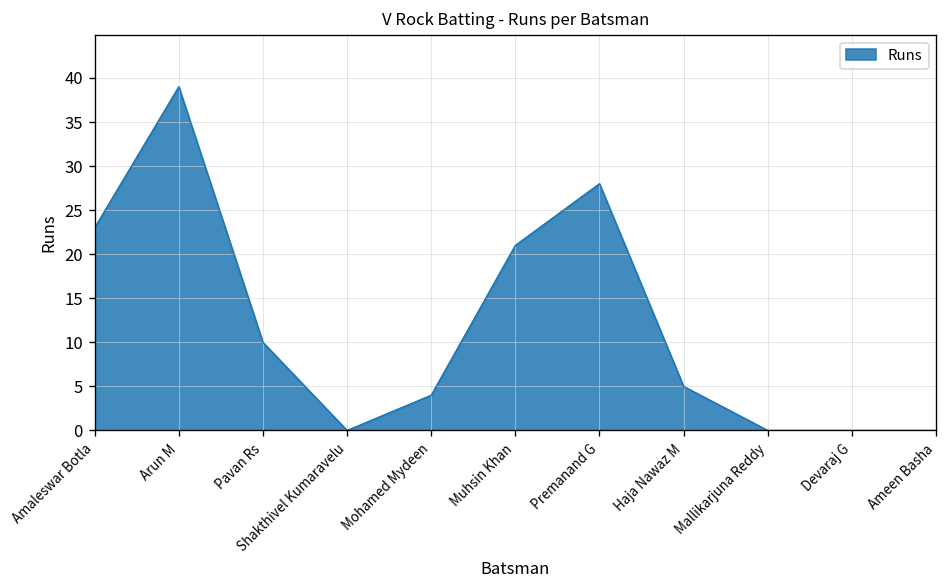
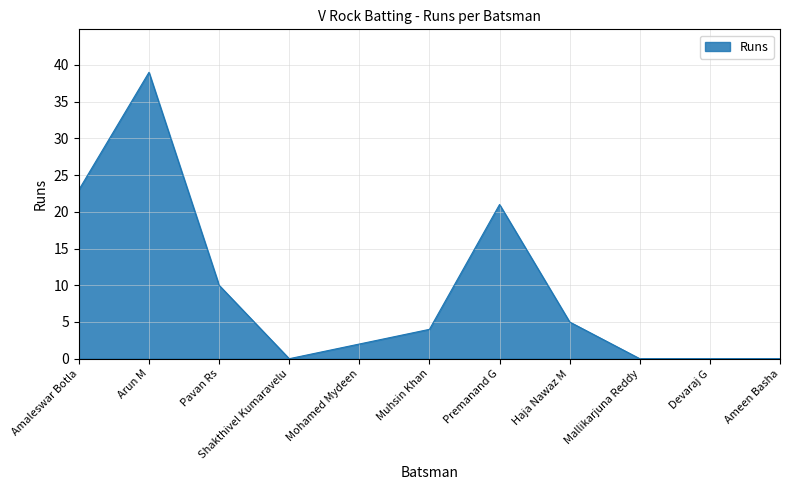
  {
    "Amaleswar Botla": 23,
    "Arun M": 39,
    "Pavan Rs": 10,
    "Shakthivel Kumaravelu": 0,
-   "Mohamed Mydeen": 4,
-   "Muhsin Khan": 21,
-   "Premanand G": 28,
+   "Mohamed Mydeen": 2,
+   "Muhsin Khan": 4,
+   "Premanand G": 21,
    "Haja Nawaz M": 5,
    "Mallikarjuna Reddy": 0,
    "Devaraj G": 0,
    "Ameen Basha": 0
  }
